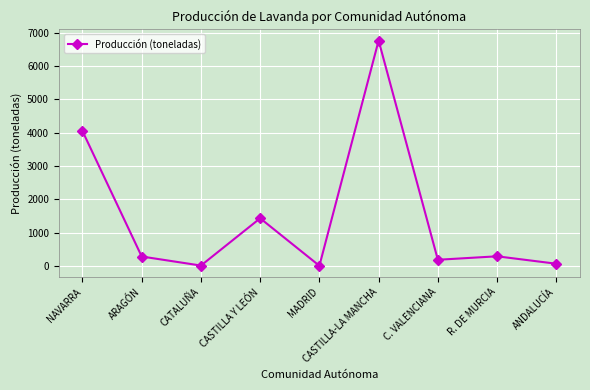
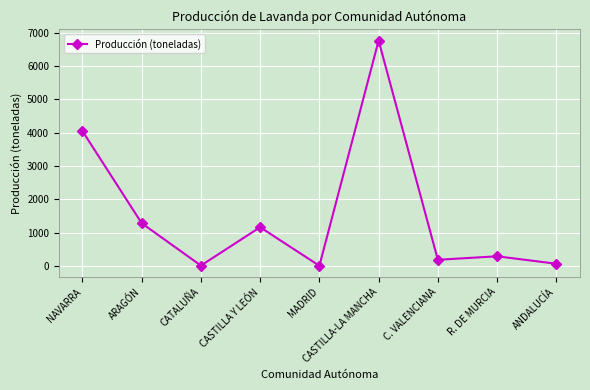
  {
    "NAVARRA": 4000,
-   "ARAGÓN": 300,
+   "ARAGÓN": 1300,
    "CATALUÑA": 0,
-   "CASTILLA Y LEÓN": 1400,
+   "CASTILLA Y LEÓN": 1200,
    "MADRID": 0,
    "CASTILLA-LA MANCHA": 6800,
    "C. VALENCIANA": 200,
    "R. DE MURCIA": 300,
    "ANDALUCÍA": 100
  }
